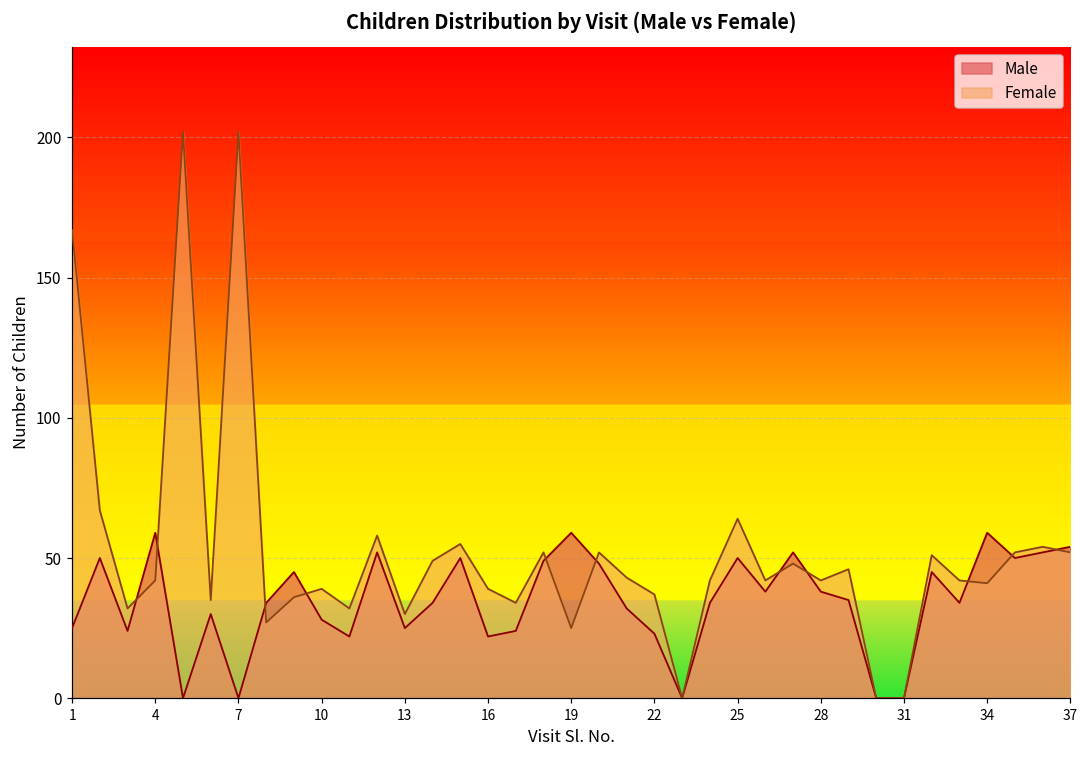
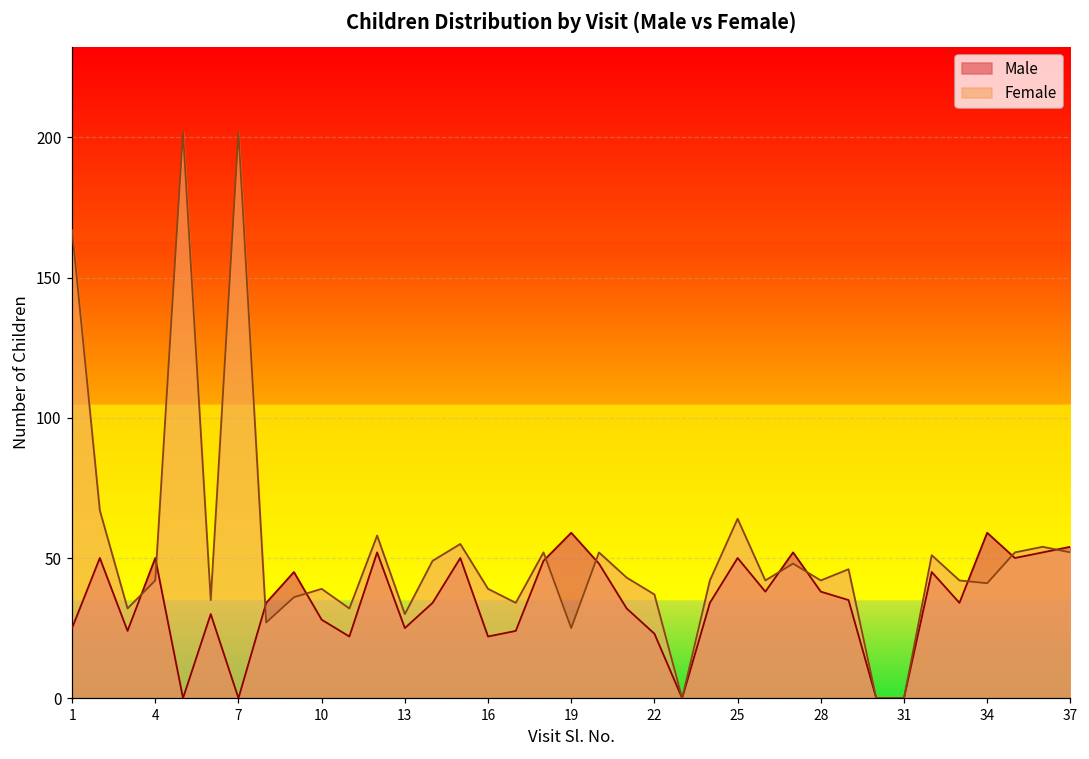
  {
    "Male": {
      "1": 25,
-     "4": 59,
+     "4": 50,
      "7": 0,
      "10": 28,
      "13": 25,
      "16": 22,
      "19": 59,
      "22": 23,
      "25": 50,
      "28": 38,
      "34": 59,
      "37": 54
    },
    "Female": {
      "1": 167,
      "4": 42,
      "7": 202,
      "10": 39,
      "13": 30,
      "16": 39,
      "19": 25,
      "22": 37,
      "25": 64,
      "28": 42,
      "34": 41,
      "37": 52
    }
  }
